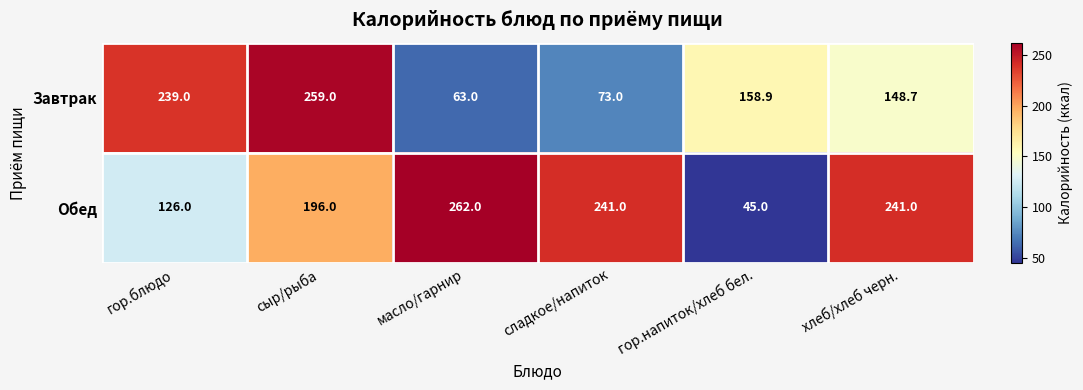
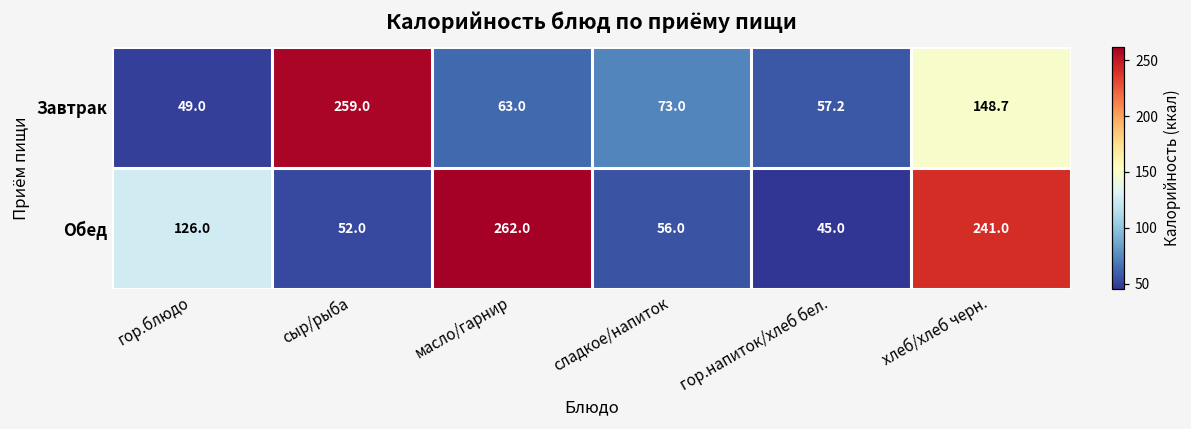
  {
    "Завтрак": {
-     "гор.блюдо": 239.0,
+     "гор.блюдо": 49.0,
      "сыр/рыба": 259.0,
      "масло/гарнир": 63.0,
      "сладкое/напиток": 73.0,
-     "гор.напиток/хлеб бел.": 158.9,
+     "гор.напиток/хлеб бел.": 57.2,
      "хлеб/хлеб черн.": 148.7
    },
    "Обед": {
      "гор.блюдо": 126.0,
-     "сыр/рыба": 196.0,
+     "сыр/рыба": 52.0,
      "масло/гарнир": 262.0,
-     "сладкое/напиток": 241.0,
+     "сладкое/напиток": 56.0,
      "гор.напиток/хлеб бел.": 45.0,
      "хлеб/хлеб черн.": 241.0
    }
  }
